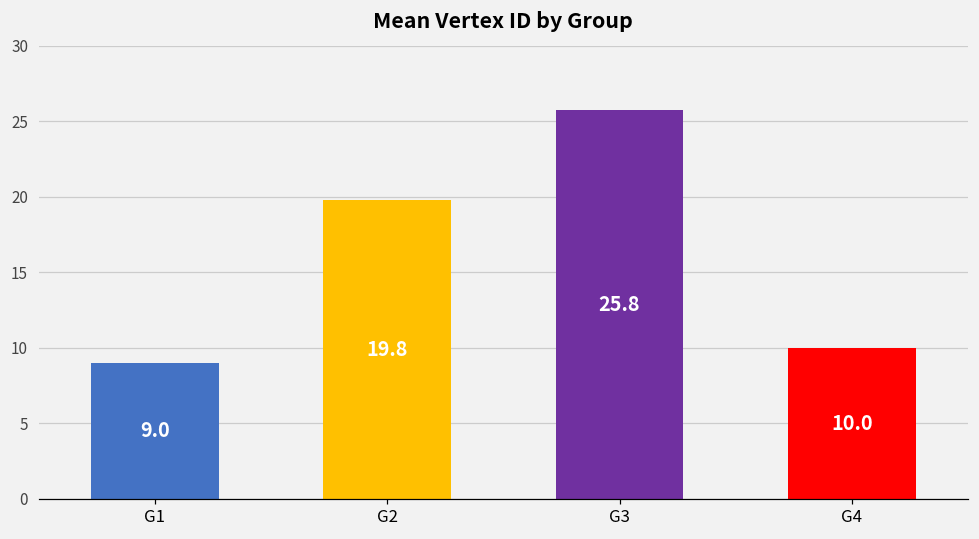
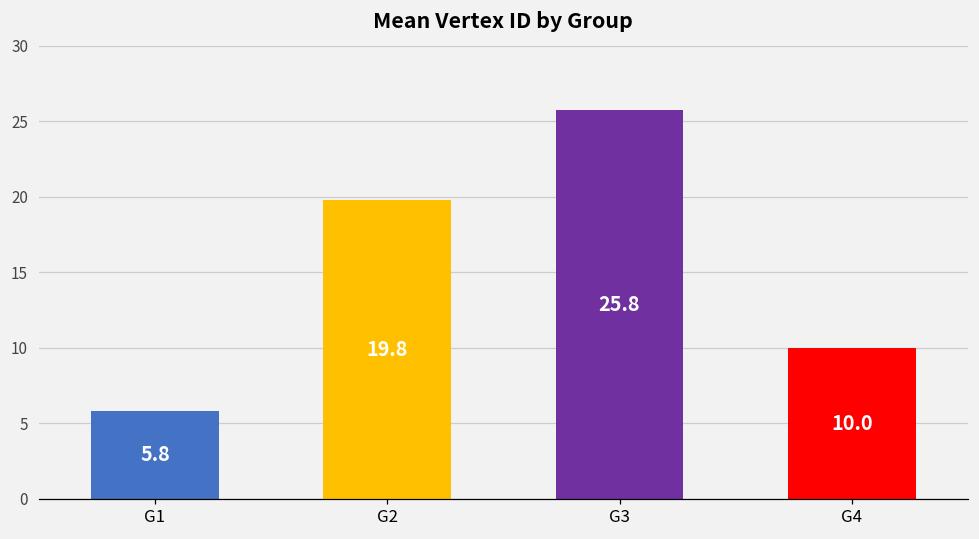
  {
-   "G1": 9.0,
+   "G1": 5.8,
    "G2": 19.8,
    "G3": 25.8,
    "G4": 10.0
  }
